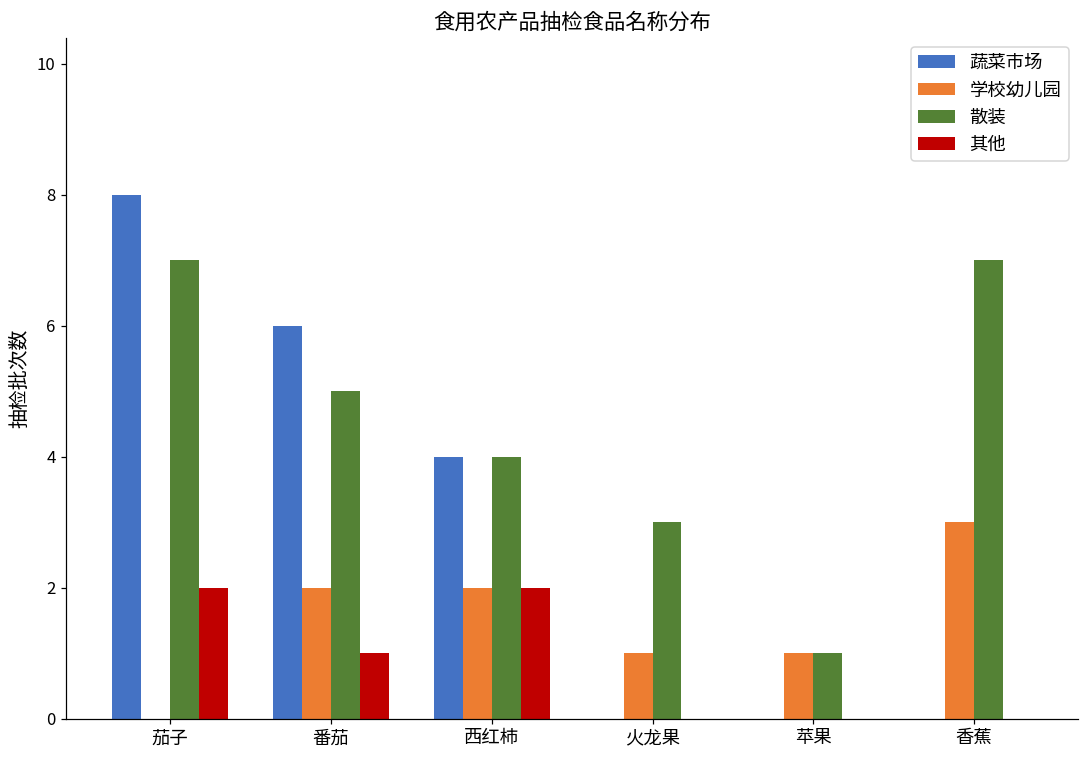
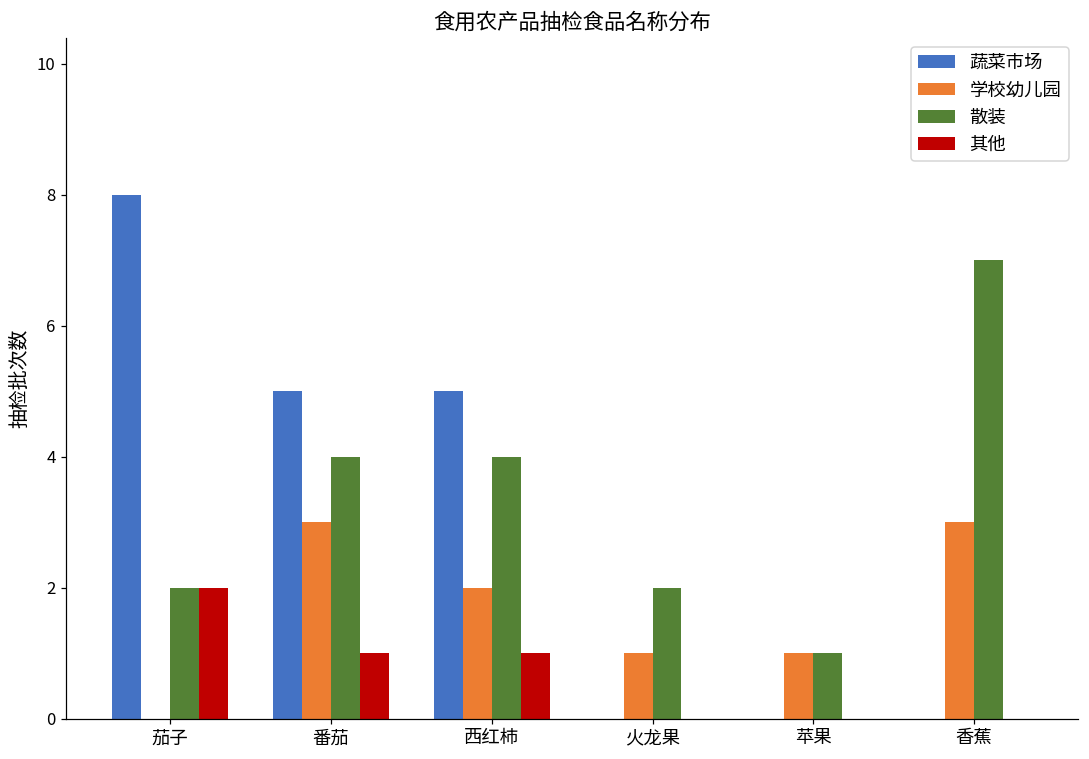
  {
    "蔬菜市场": {
      "茄子": 8,
-     "番茄": 6,
-     "西红柿": 4,
+     "番茄": 5,
+     "西红柿": 5,
      "火龙果": 0,
      "苹果": 0,
      "香蕉": 0
    },
    "学校幼儿园": {
      "茄子": 0,
-     "番茄": 2,
+     "番茄": 3,
      "西红柿": 2,
      "火龙果": 1,
      "苹果": 1,
      "香蕉": 3
    },
    "散装": {
-     "茄子": 7,
-     "番茄": 5,
+     "茄子": 2,
+     "番茄": 4,
      "西红柿": 4,
-     "火龙果": 3,
+     "火龙果": 2,
      "苹果": 1,
      "香蕉": 7
    },
    "其他": {
      "茄子": 2,
      "番茄": 1,
-     "西红柿": 2,
+     "西红柿": 1,
      "火龙果": 0,
      "苹果": 0,
      "香蕉": 0
    }
  }
